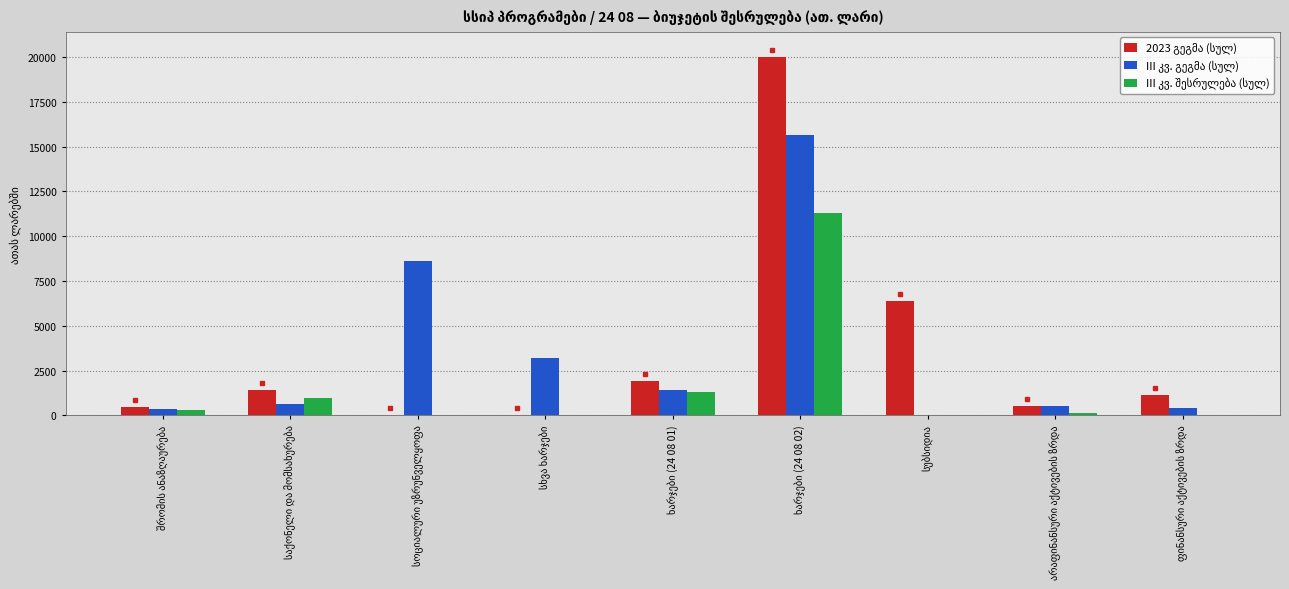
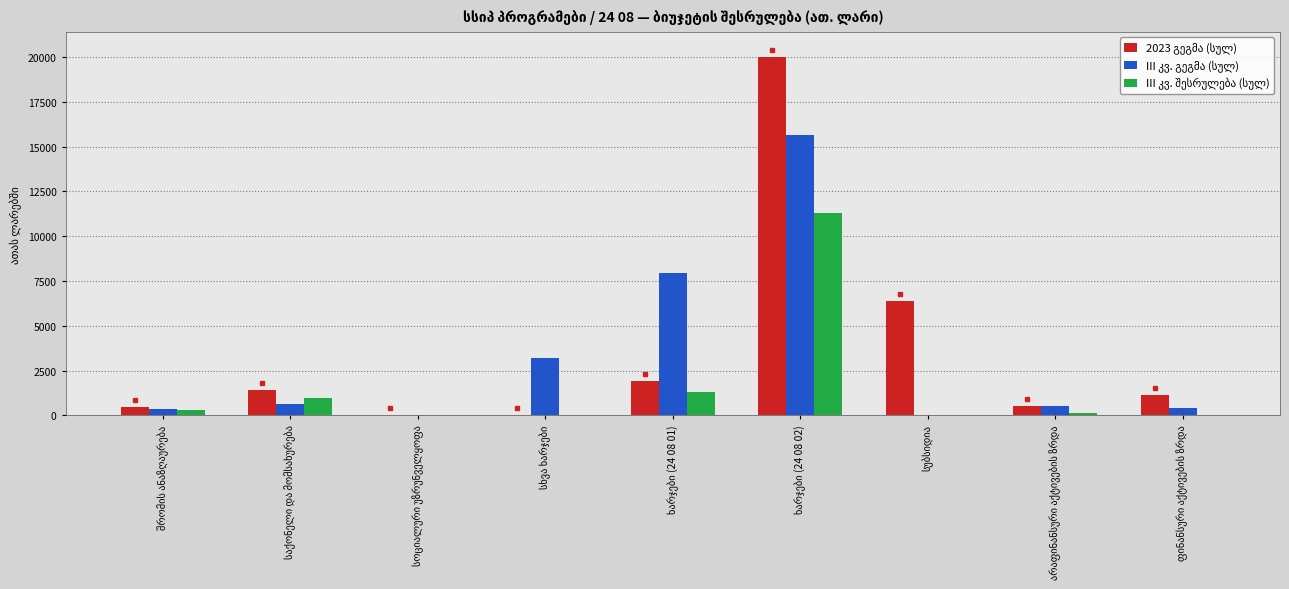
  {
    "III კვ. გეგმა (სულ)": {
      "შრომის ანაზღაურება": 300,
      "საქონელი და მომსახურება": 600,
-     "სოციალური უზრუნველყოფა": 8600,
+     "სოციალური უზრუნველყოფა": 0,
      "სხვა ხარჯები": 3200,
-     "ხარჯები (24 08 01)": 1400,
+     "ხარჯები (24 08 01)": 7900,
      "ხარჯები (24 08 02)": 15600,
      "სუბსიდია": 0,
      "არაფინანსური აქტივების ზრდა": 500,
      "ფინანსური აქტივების ზრდა": 400
    },
    "III კვ. შესრულება (სულ)": {
      "შრომის ანაზღაურება": 300,
      "საქონელი და მომსახურება": 1000,
      "ხარჯები (24 08 01)": 1300,
      "ხარჯები (24 08 02)": 11300,
      "სუბსიდია": 0,
      "არაფინანსური აქტივების ზრდა": 100,
      "ფინანსური აქტივების ზრდა": 0
    }
  }
